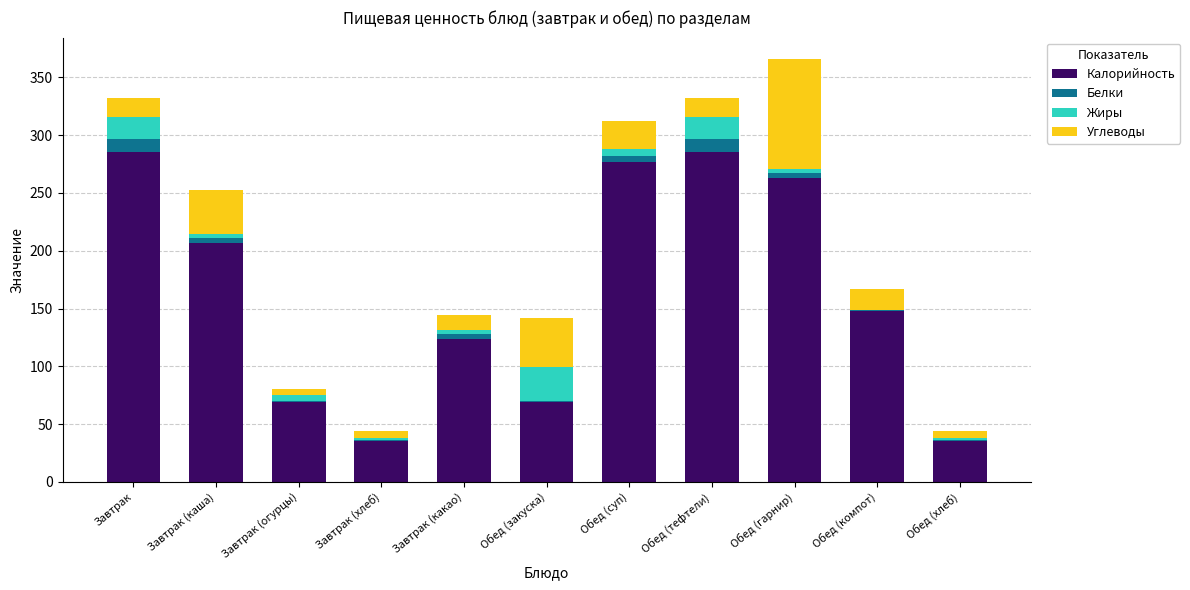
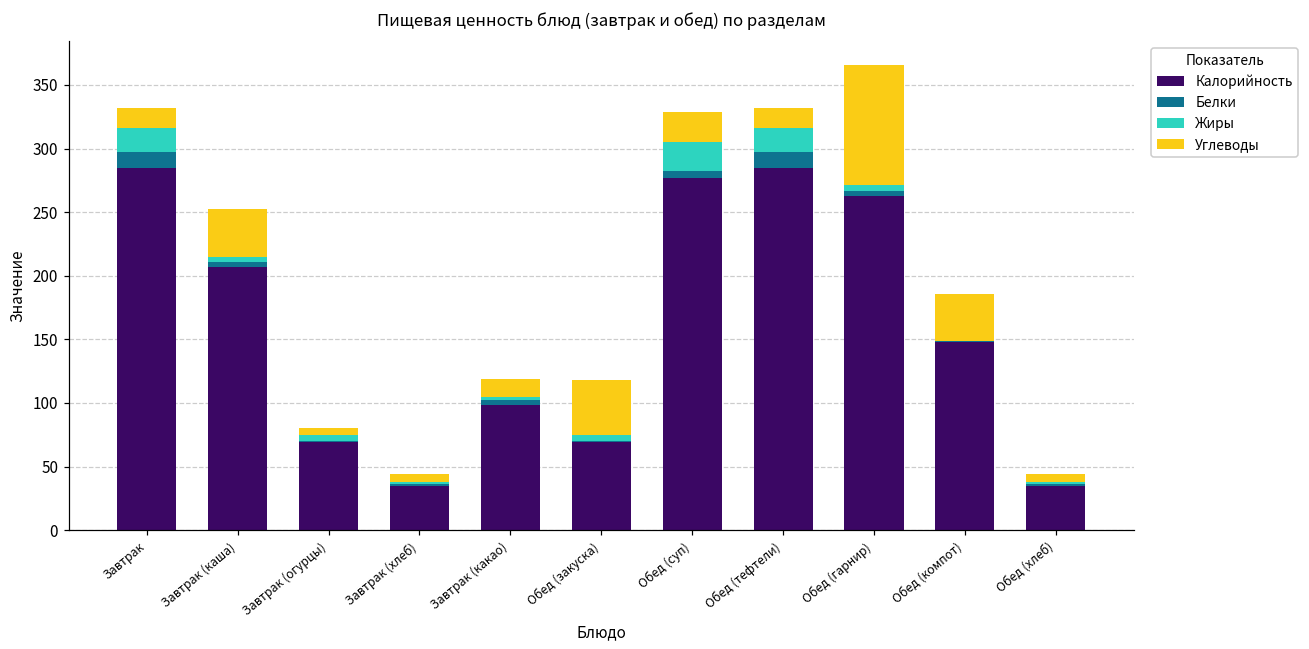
  {
    "Калорийность": {
      "Завтрак": 285,
      "Завтрак (каша)": 207,
      "Завтрак (огурцы)": 69,
      "Завтрак (хлеб)": 35,
-     "Завтрак (какао)": 124,
+     "Завтрак (какао)": 98,
      "Обед (закуска)": 69,
      "Обед (суп)": 277,
      "Обед (тефтели)": 285,
      "Обед (гарнир)": 263,
      "Обед (компот)": 148,
      "Обед (хлеб)": 35
    },
    "Белки": {
      "Завтрак": 12,
      "Завтрак (каша)": 4,
      "Завтрак (какао)": 4,
      "Обед (суп)": 5,
      "Обед (тефтели)": 12,
      "Обед (гарнир)": 4
    },
    "Жиры": {
      "Завтрак": 19,
      "Завтрак (каша)": 4,
      "Завтрак (огурцы)": 5,
      "Завтрак (какао)": 3,
-     "Обед (закуска)": 29,
-     "Обед (суп)": 6,
+     "Обед (закуска)": 5,
+     "Обед (суп)": 23,
      "Обед (тефтели)": 19,
      "Обед (гарнир)": 4,
      "Обед (компот)": 0
    },
    "Углеводы": {
      "Завтрак": 16,
      "Завтрак (каша)": 38,
      "Завтрак (огурцы)": 5,
      "Завтрак (хлеб)": 6,
      "Завтрак (какао)": 14,
      "Обед (закуска)": 43,
      "Обед (суп)": 24,
      "Обед (тефтели)": 16,
      "Обед (гарнир)": 95,
-     "Обед (компот)": 18,
+     "Обед (компот)": 37,
      "Обед (хлеб)": 6
    }
  }
